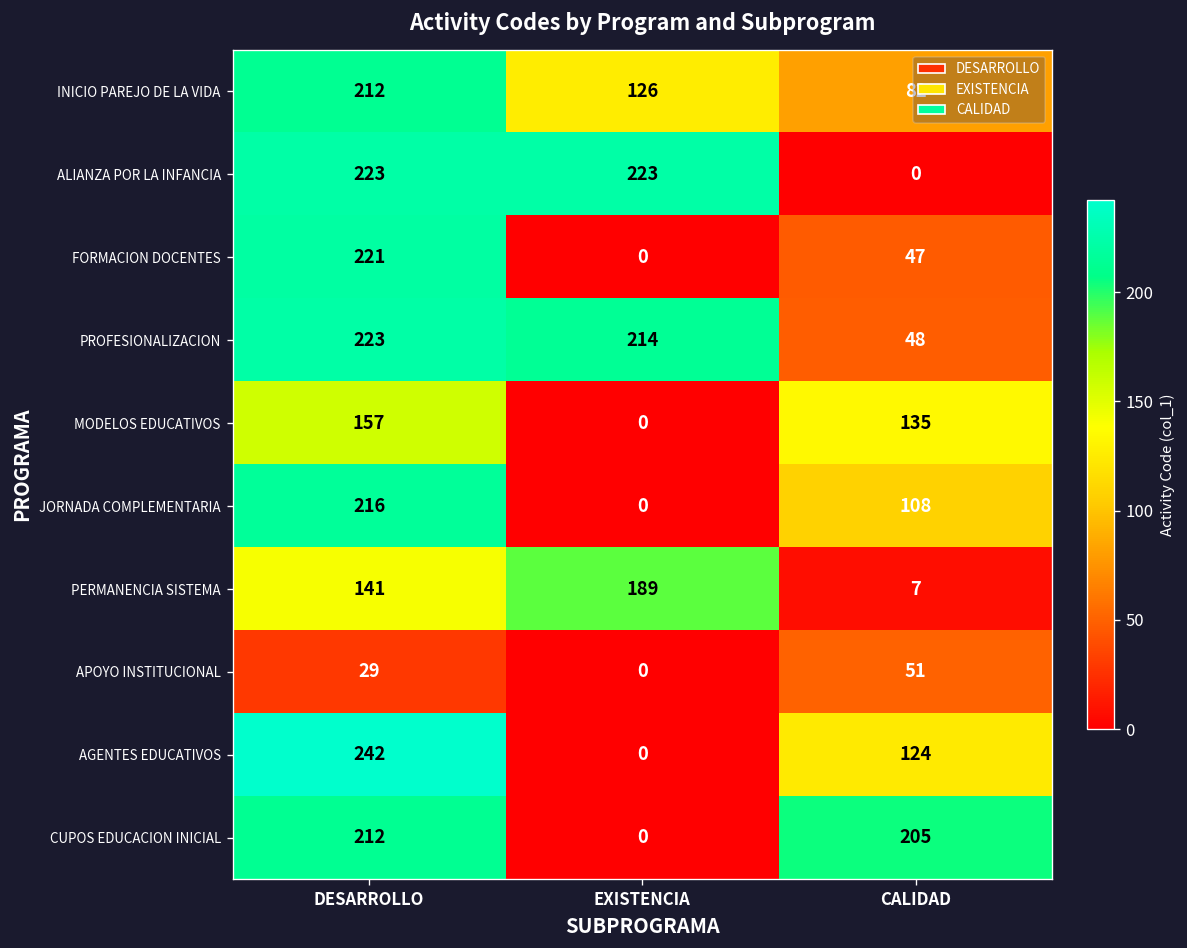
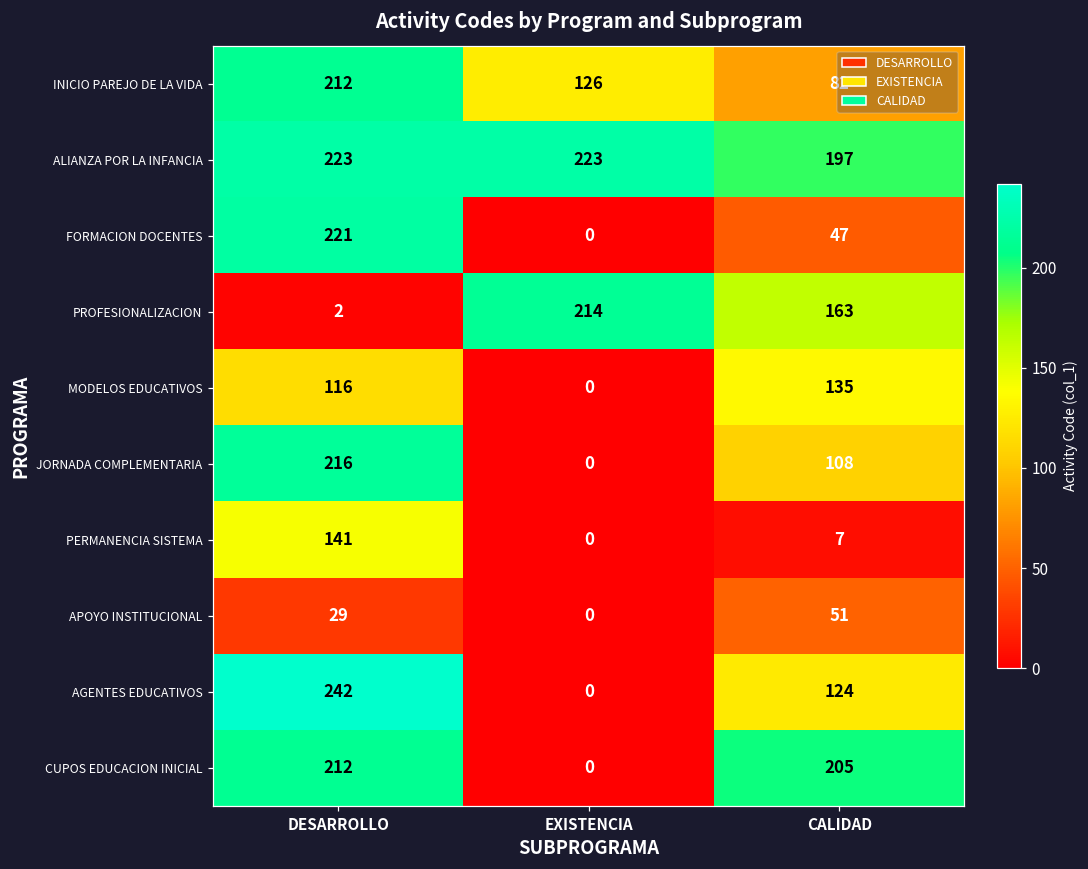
  {
    "INICIO PAREJO DE LA VIDA": {
      "DESARROLLO": 212,
      "EXISTENCIA": 126
    },
    "ALIANZA POR LA INFANCIA": {
      "DESARROLLO": 223,
      "EXISTENCIA": 223,
-     "CALIDAD": 0
+     "CALIDAD": 197
    },
    "FORMACION DOCENTES": {
      "DESARROLLO": 221,
      "EXISTENCIA": 0,
      "CALIDAD": 47
    },
    "PROFESIONALIZACION": {
-     "DESARROLLO": 223,
+     "DESARROLLO": 2,
      "EXISTENCIA": 214,
-     "CALIDAD": 48
+     "CALIDAD": 163
    },
    "MODELOS EDUCATIVOS": {
-     "DESARROLLO": 157,
+     "DESARROLLO": 116,
      "EXISTENCIA": 0,
      "CALIDAD": 135
    },
    "JORNADA COMPLEMENTARIA": {
      "DESARROLLO": 216,
      "EXISTENCIA": 0,
      "CALIDAD": 108
    },
    "PERMANENCIA SISTEMA": {
      "DESARROLLO": 141,
-     "EXISTENCIA": 189,
+     "EXISTENCIA": 0,
      "CALIDAD": 7
    },
    "APOYO INSTITUCIONAL": {
      "DESARROLLO": 29,
      "EXISTENCIA": 0,
      "CALIDAD": 51
    },
    "AGENTES EDUCATIVOS": {
      "DESARROLLO": 242,
      "EXISTENCIA": 0,
      "CALIDAD": 124
    },
    "CUPOS EDUCACION INICIAL": {
      "DESARROLLO": 212,
      "EXISTENCIA": 0,
      "CALIDAD": 205
    }
  }
